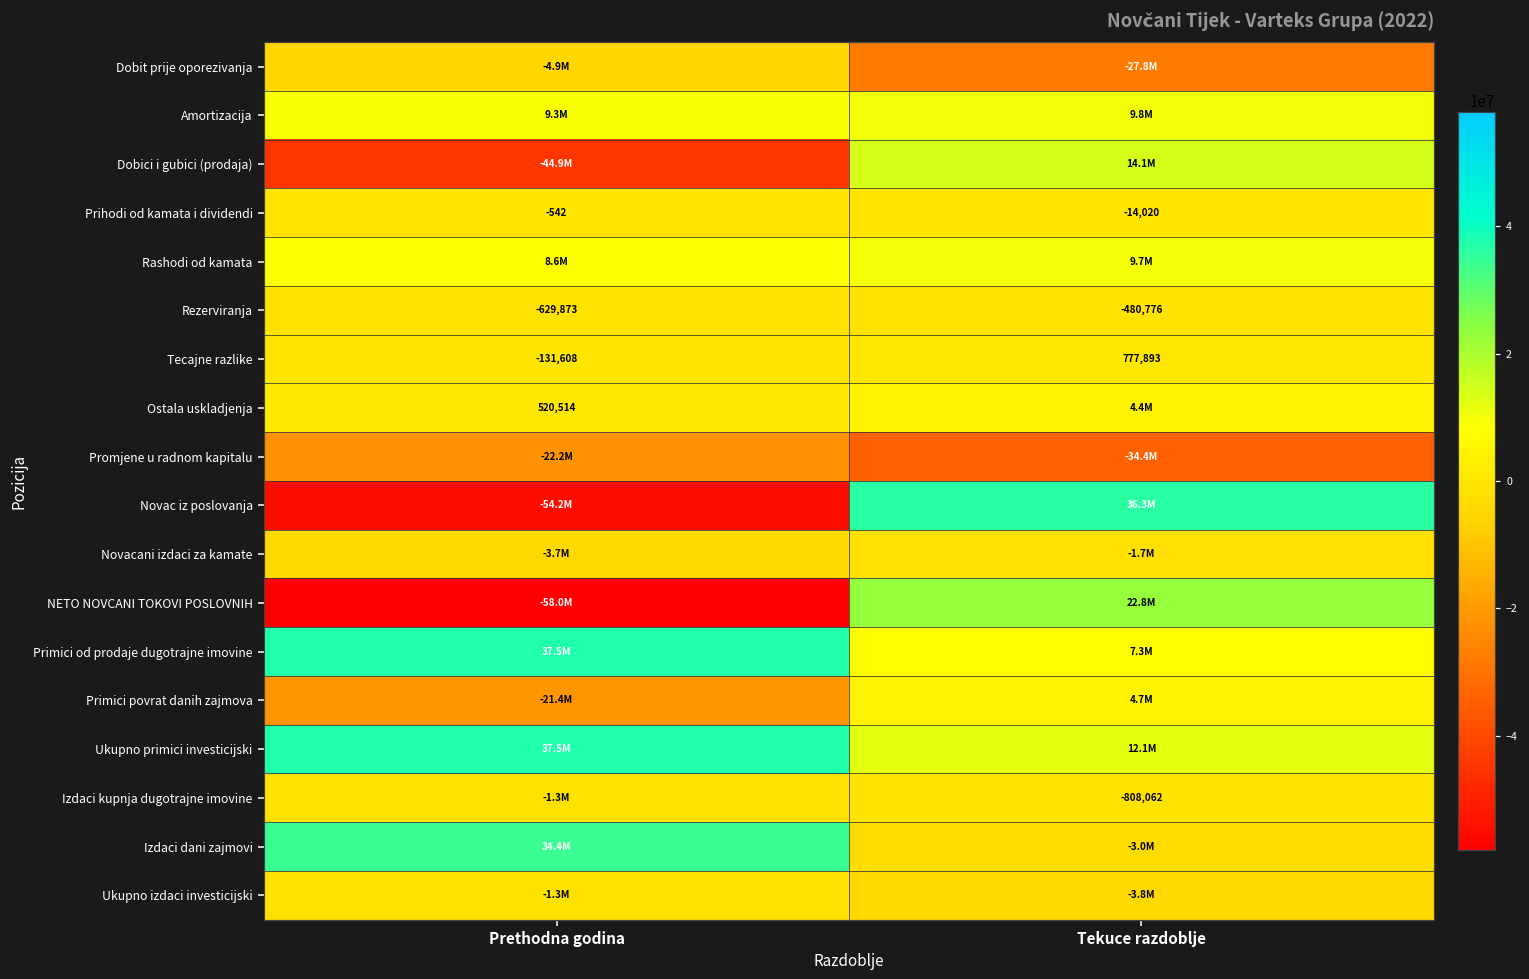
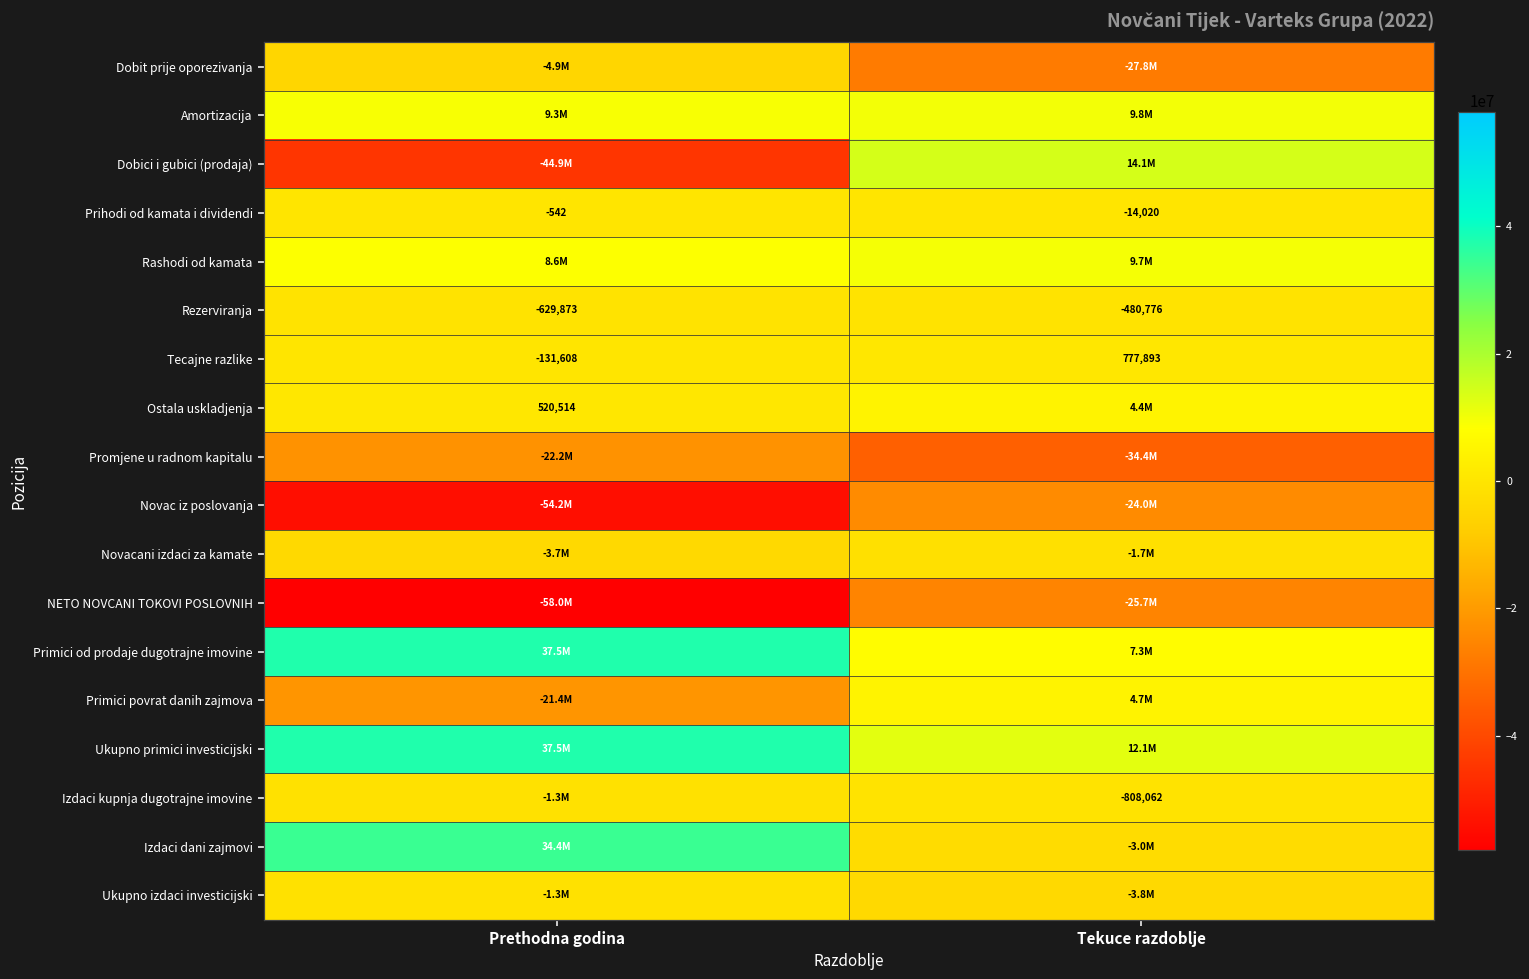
  {
    "Dobit prije oporezivanja": {
      "Prethodna godina": "-4.9M",
      "Tekuce razdoblje": "-27.8M"
    },
    "Amortizacija": {
      "Prethodna godina": "9.3M",
      "Tekuce razdoblje": "9.8M"
    },
    "Dobici i gubici (prodaja)": {
      "Prethodna godina": "-44.9M",
      "Tekuce razdoblje": "14.1M"
    },
    "Prihodi od kamata i dividendi": {
      "Prethodna godina": "-542",
      "Tekuce razdoblje": "-14,020"
    },
    "Rashodi od kamata": {
      "Prethodna godina": "8.6M",
      "Tekuce razdoblje": "9.7M"
    },
    "Rezerviranja": {
      "Prethodna godina": "-629,873",
      "Tekuce razdoblje": "-480,776"
    },
    "Tecajne razlike": {
      "Prethodna godina": "-131,608",
      "Tekuce razdoblje": "777,893"
    },
    "Ostala uskladjenja": {
      "Prethodna godina": "520,514",
      "Tekuce razdoblje": "4.4M"
    },
    "Promjene u radnom kapitalu": {
      "Prethodna godina": "-22.2M",
      "Tekuce razdoblje": "-34.4M"
    },
    "Novac iz poslovanja": {
      "Prethodna godina": "-54.2M",
-     "Tekuce razdoblje": "36.3M"
+     "Tekuce razdoblje": "-24.0M"
    },
    "Novacani izdaci za kamate": {
      "Prethodna godina": "-3.7M",
      "Tekuce razdoblje": "-1.7M"
    },
    "NETO NOVCANI TOKOVI POSLOVNIH": {
      "Prethodna godina": "-58.0M",
-     "Tekuce razdoblje": "22.8M"
+     "Tekuce razdoblje": "-25.7M"
    },
    "Primici od prodaje dugotrajne imovine": {
      "Prethodna godina": "37.5M",
      "Tekuce razdoblje": "7.3M"
    },
    "Primici povrat danih zajmova": {
      "Prethodna godina": "-21.4M",
      "Tekuce razdoblje": "4.7M"
    },
    "Ukupno primici investicijski": {
      "Prethodna godina": "37.5M",
      "Tekuce razdoblje": "12.1M"
    },
    "Izdaci kupnja dugotrajne imovine": {
      "Prethodna godina": "-1.3M",
      "Tekuce razdoblje": "-808,062"
    },
    "Izdaci dani zajmovi": {
      "Prethodna godina": "34.4M",
      "Tekuce razdoblje": "-3.0M"
    },
    "Ukupno izdaci investicijski": {
      "Prethodna godina": "-1.3M",
      "Tekuce razdoblje": "-3.8M"
    }
  }
